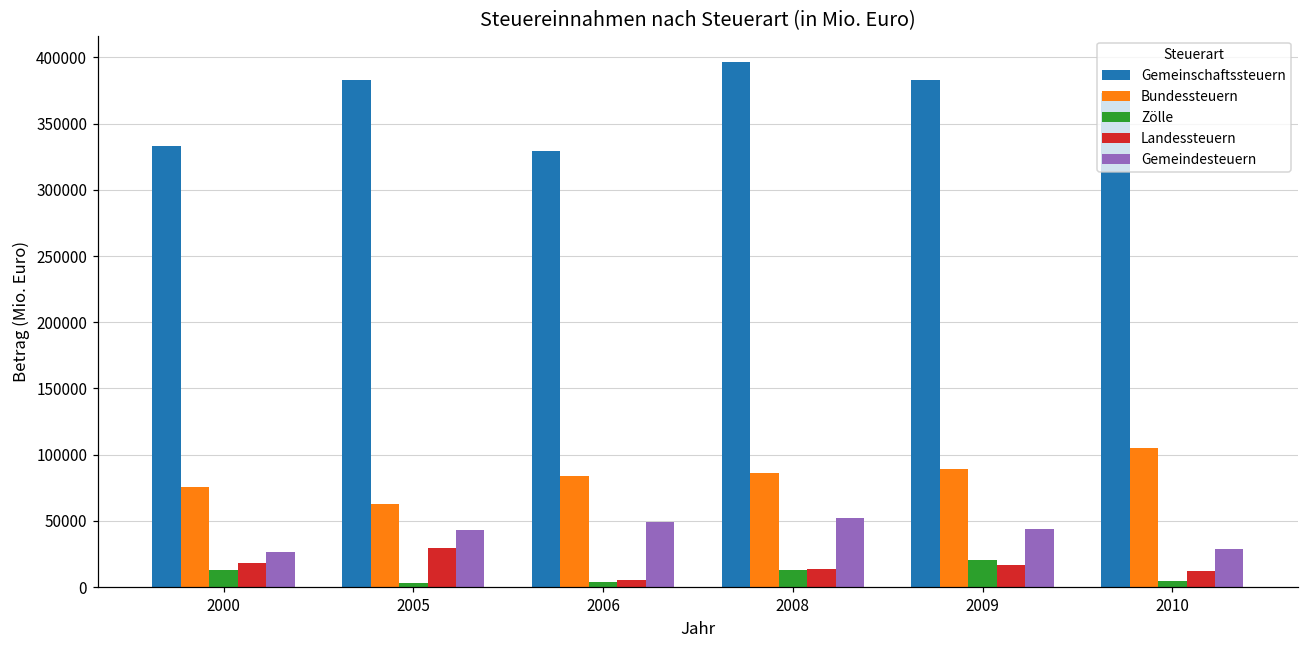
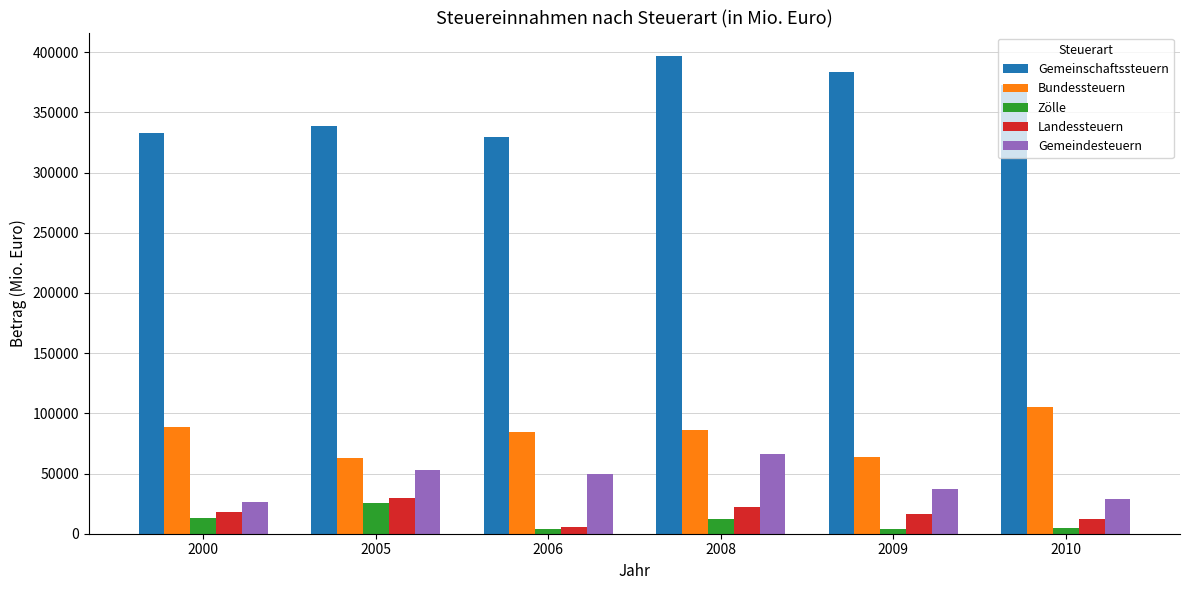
  {
    "Gemeinschaftssteuern": {
      "2000": 333000,
-     "2005": 383000,
+     "2005": 339000,
      "2006": 329000,
      "2008": 396000,
      "2009": 383000
    },
    "Bundessteuern": {
-     "2000": 76000,
+     "2000": 89000,
      "2005": 63000,
      "2006": 84000,
      "2008": 86000,
-     "2009": 89000,
+     "2009": 63000,
      "2010": 105000
    },
    "Zölle": {
      "2000": 13000,
-     "2005": 3000,
+     "2005": 25000,
      "2006": 4000,
      "2008": 13000,
-     "2009": 21000,
+     "2009": 4000,
      "2010": 4000
    },
    "Landessteuern": {
      "2000": 18000,
      "2005": 29000,
      "2006": 5000,
-     "2008": 14000,
+     "2008": 22000,
      "2009": 16000,
      "2010": 12000
    },
    "Gemeindesteuern": {
      "2000": 27000,
-     "2005": 43000,
+     "2005": 53000,
      "2006": 49000,
-     "2008": 52000,
-     "2009": 44000,
+     "2008": 66000,
+     "2009": 37000,
      "2010": 29000
    }
  }
